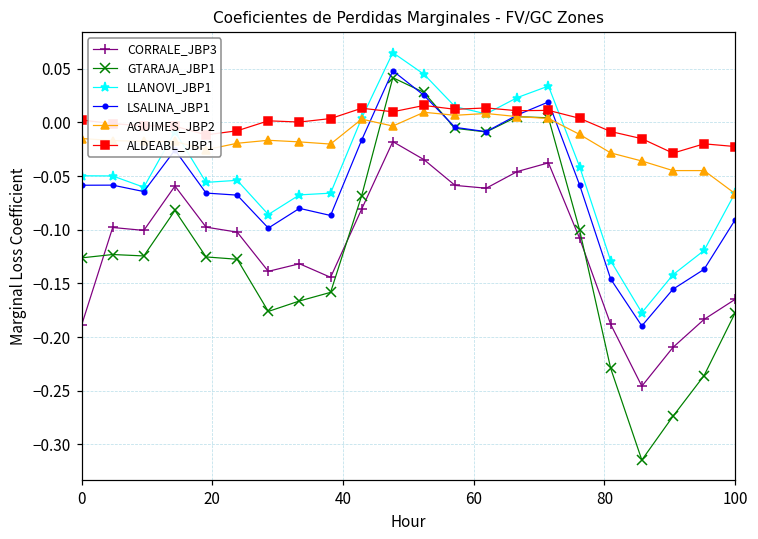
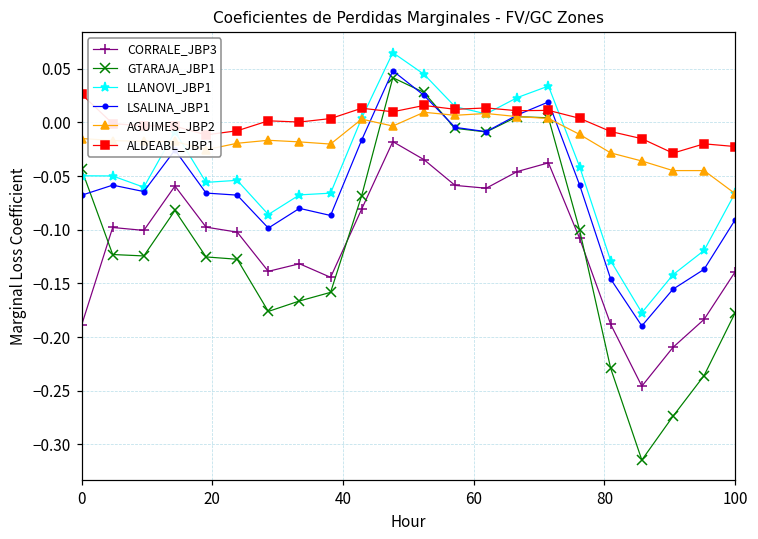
  {
    "CORRALE_JBP3": {
      "0": -0.19,
-     "100": -0.16
+     "100": -0.14
    },
    "GTARAJA_JBP1": {
-     "0": -0.13,
+     "0": -0.04,
      "100": -0.18
    },
    "LLANOVI_JBP1": {
      "0": -0.05
    },
    "LSALINA_JBP1": {
-     "0": -0.06,
+     "0": -0.07,
      "100": -0.09
    },
    "AGUIMES_JBP2": {
      "0": -0.01
    },
    "ALDEABL_JBP1": {
-     "0": 0.00,
+     "0": 0.03,
      "100": -0.02
    }
  }
